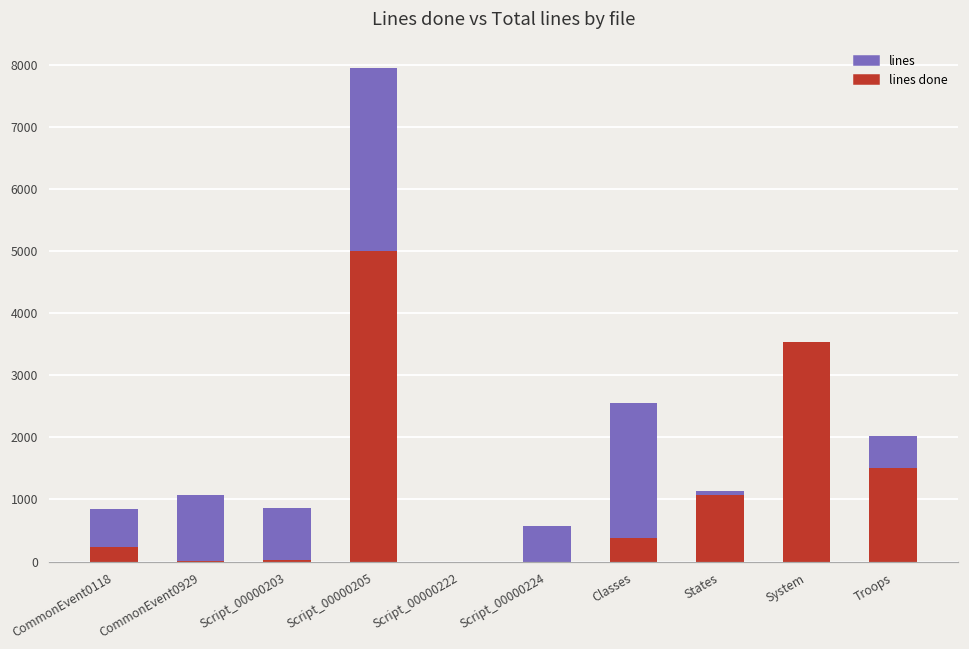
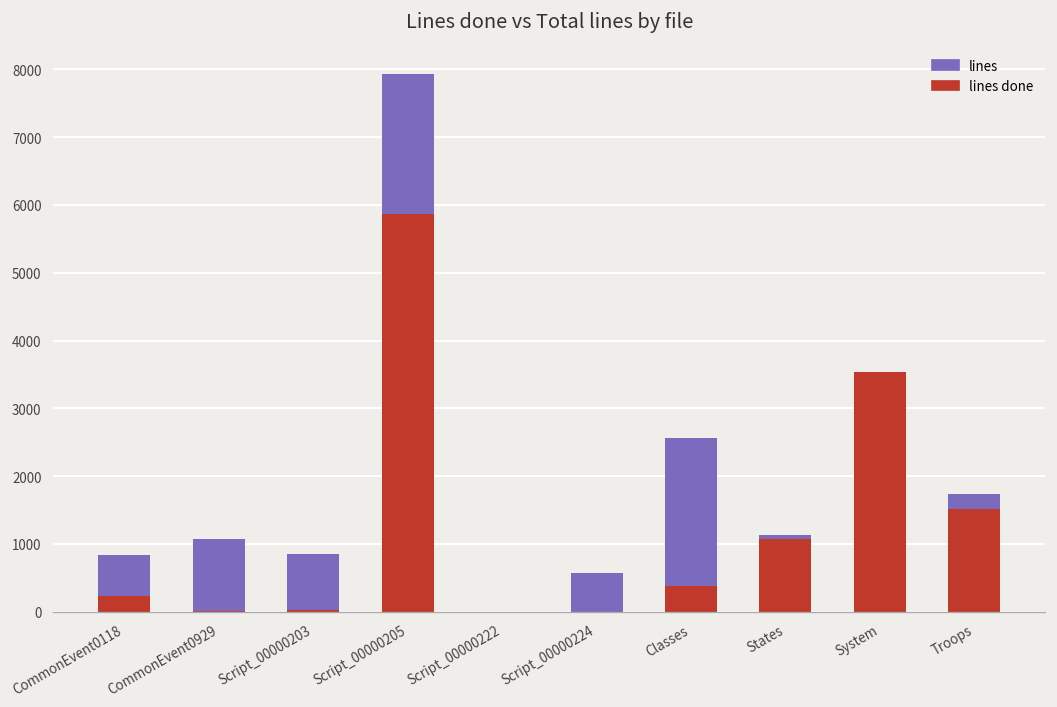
  {
    "lines": {
      "CommonEvent0118": 800,
      "CommonEvent0929": 1100,
      "Script_00000203": 900,
      "Script_00000205": 7900,
      "Script_00000224": 600,
      "Classes": 2600,
      "States": 1100,
-     "Troops": 2000
+     "Troops": 1700
    },
    "lines done": {
-     "Script_00000205": 5000,
+     "Script_00000205": 5900,
      "Script_00000224": 0,
      "System": 3500
    }
  }
